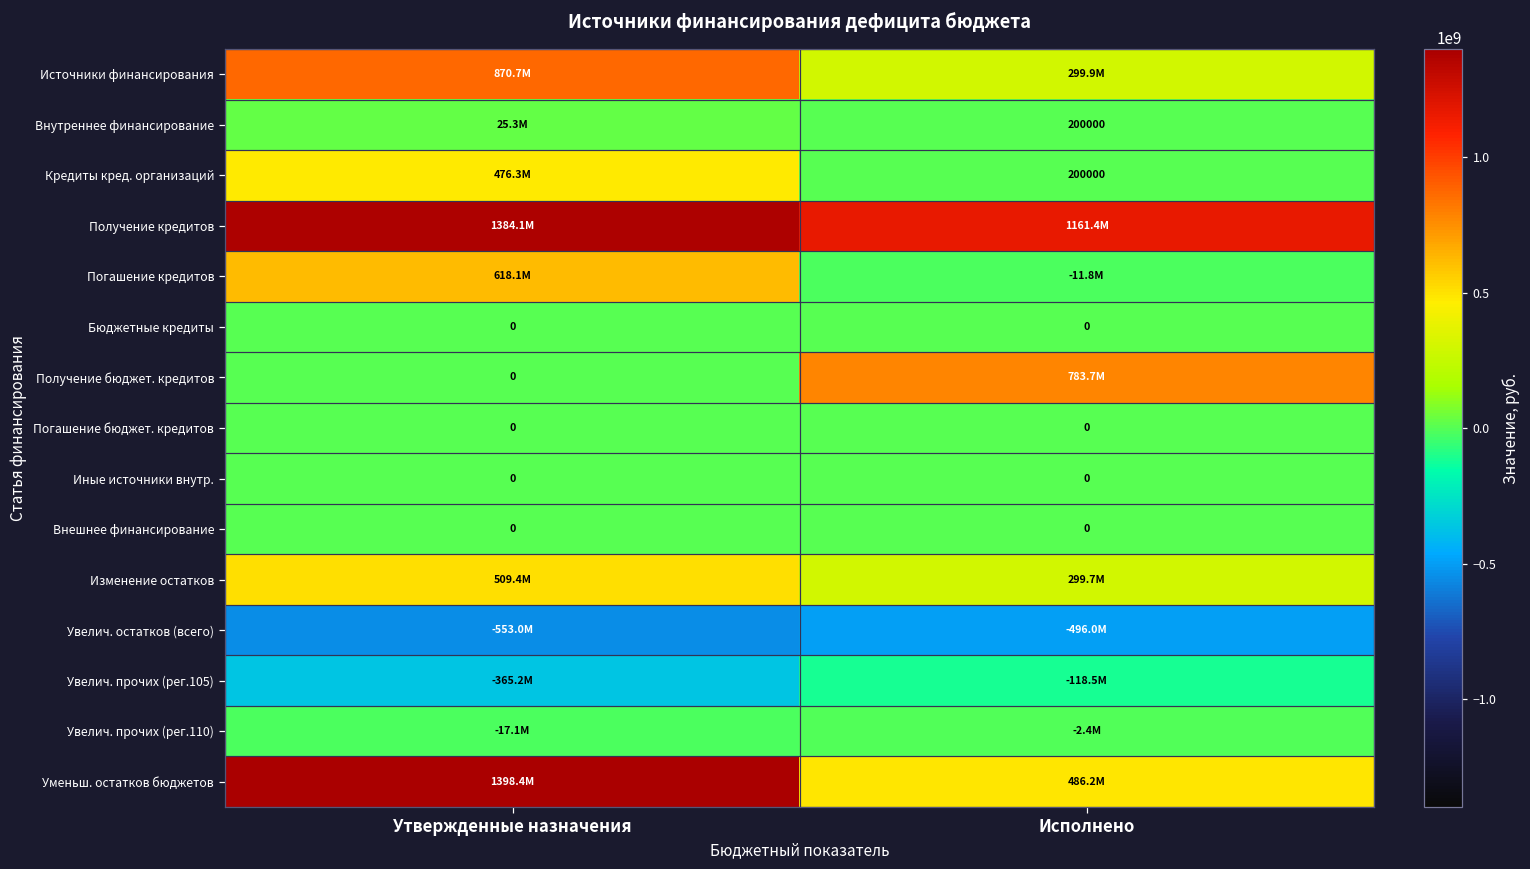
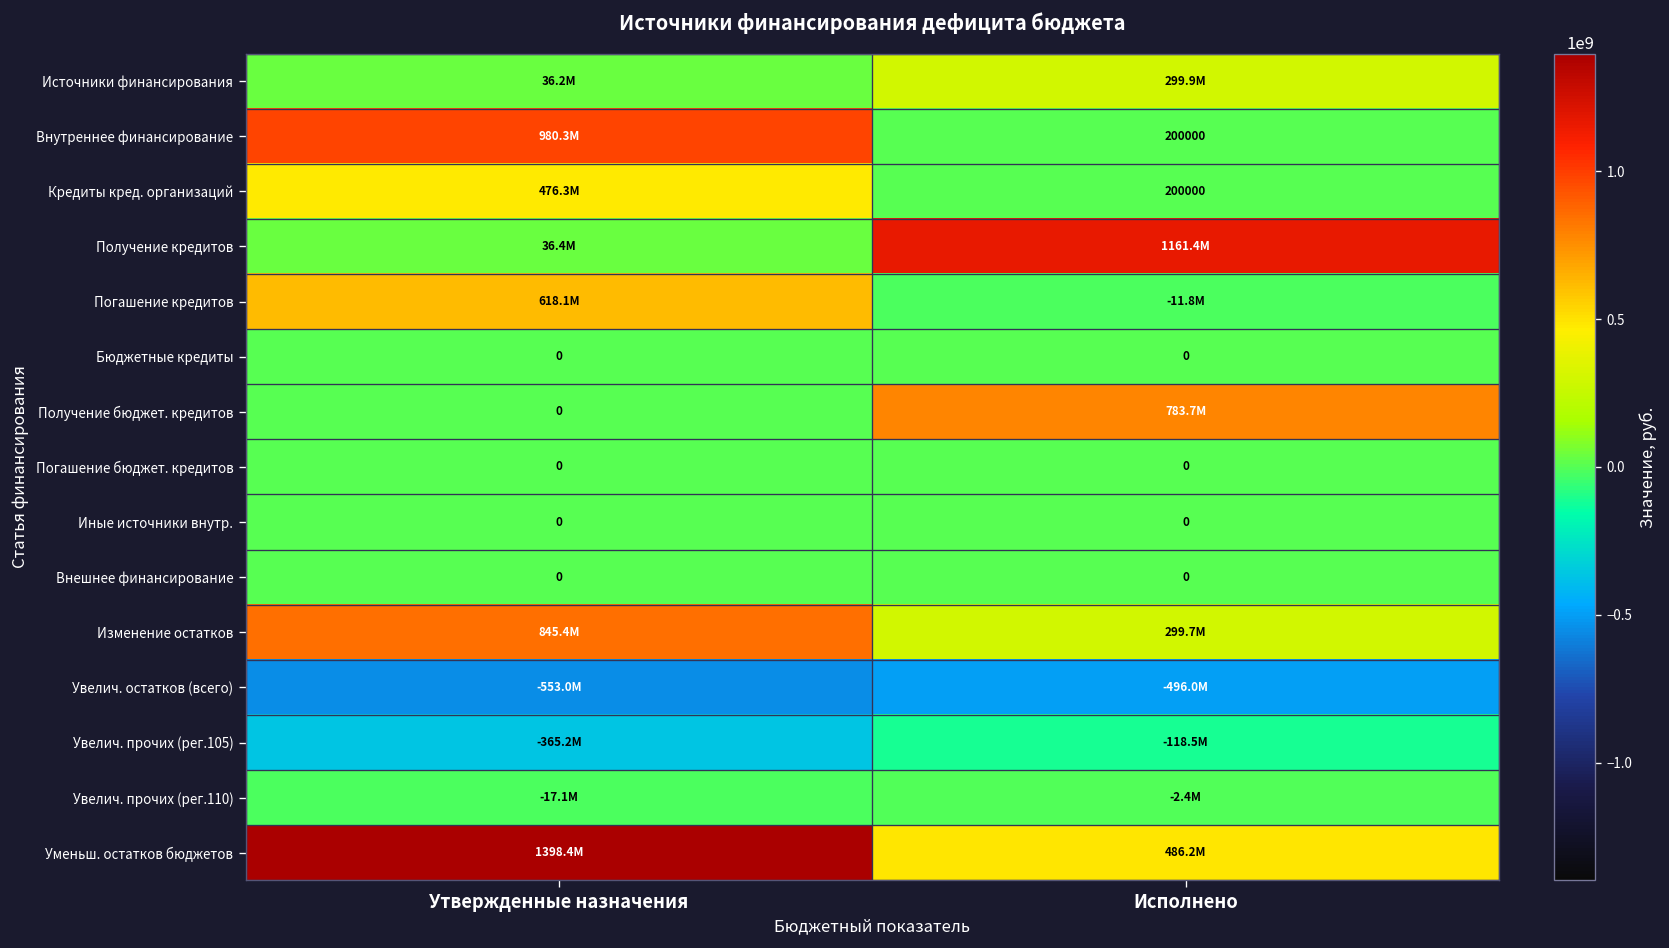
  {
    "Источники финансирования": {
-     "Утвержденные назначения": "870.7M",
+     "Утвержденные назначения": "36.2M",
      "Исполнено": "299.9M"
    },
    "Внутреннее финансирование": {
-     "Утвержденные назначения": "25.3M",
+     "Утвержденные назначения": "980.3M",
      "Исполнено": "200000"
    },
    "Кредиты кред. организаций": {
      "Утвержденные назначения": "476.3M",
      "Исполнено": "200000"
    },
    "Получение кредитов": {
-     "Утвержденные назначения": "1384.1M",
+     "Утвержденные назначения": "36.4M",
      "Исполнено": "1161.4M"
    },
    "Погашение кредитов": {
      "Утвержденные назначения": "618.1M",
      "Исполнено": "-11.8M"
    },
    "Бюджетные кредиты": {
      "Утвержденные назначения": "0",
      "Исполнено": "0"
    },
    "Получение бюджет. кредитов": {
      "Утвержденные назначения": "0",
      "Исполнено": "783.7M"
    },
    "Погашение бюджет. кредитов": {
      "Утвержденные назначения": "0",
      "Исполнено": "0"
    },
    "Иные источники внутр.": {
      "Утвержденные назначения": "0",
      "Исполнено": "0"
    },
    "Внешнее финансирование": {
      "Утвержденные назначения": "0",
      "Исполнено": "0"
    },
    "Изменение остатков": {
-     "Утвержденные назначения": "509.4M",
+     "Утвержденные назначения": "845.4M",
      "Исполнено": "299.7M"
    },
    "Увелич. остатков (всего)": {
      "Утвержденные назначения": "-553.0M",
      "Исполнено": "-496.0M"
    },
    "Увелич. прочих (рег.105)": {
      "Утвержденные назначения": "-365.2M",
      "Исполнено": "-118.5M"
    },
    "Увелич. прочих (рег.110)": {
      "Утвержденные назначения": "-17.1M",
      "Исполнено": "-2.4M"
    },
    "Уменьш. остатков бюджетов": {
      "Утвержденные назначения": "1398.4M",
      "Исполнено": "486.2M"
    }
  }
